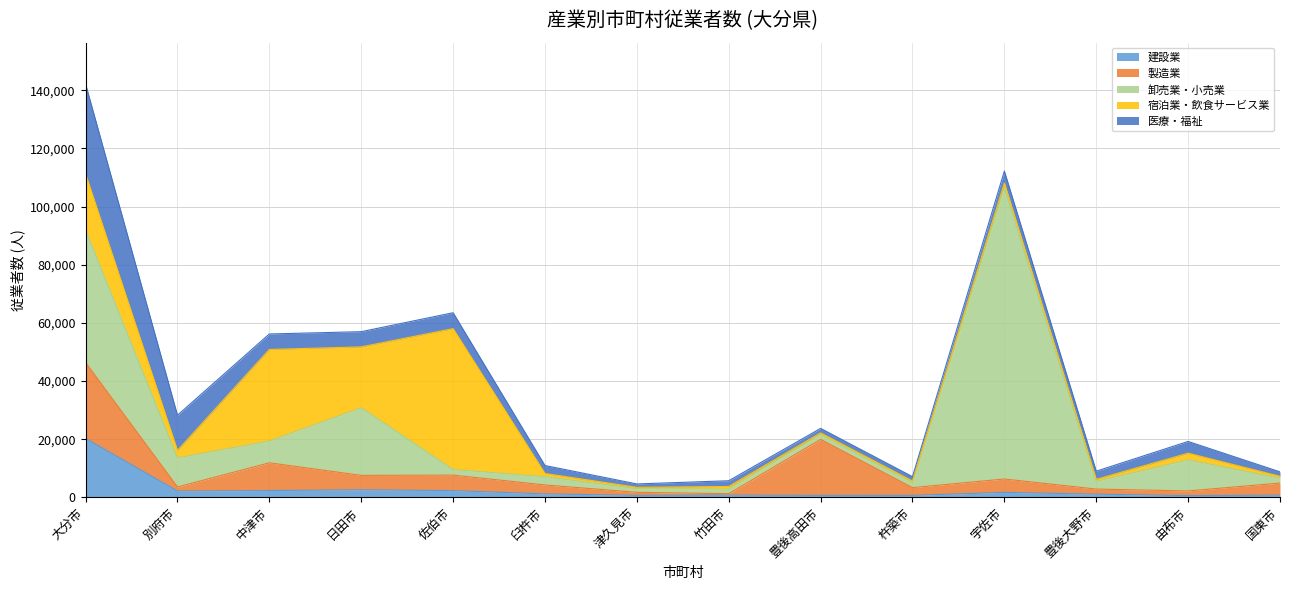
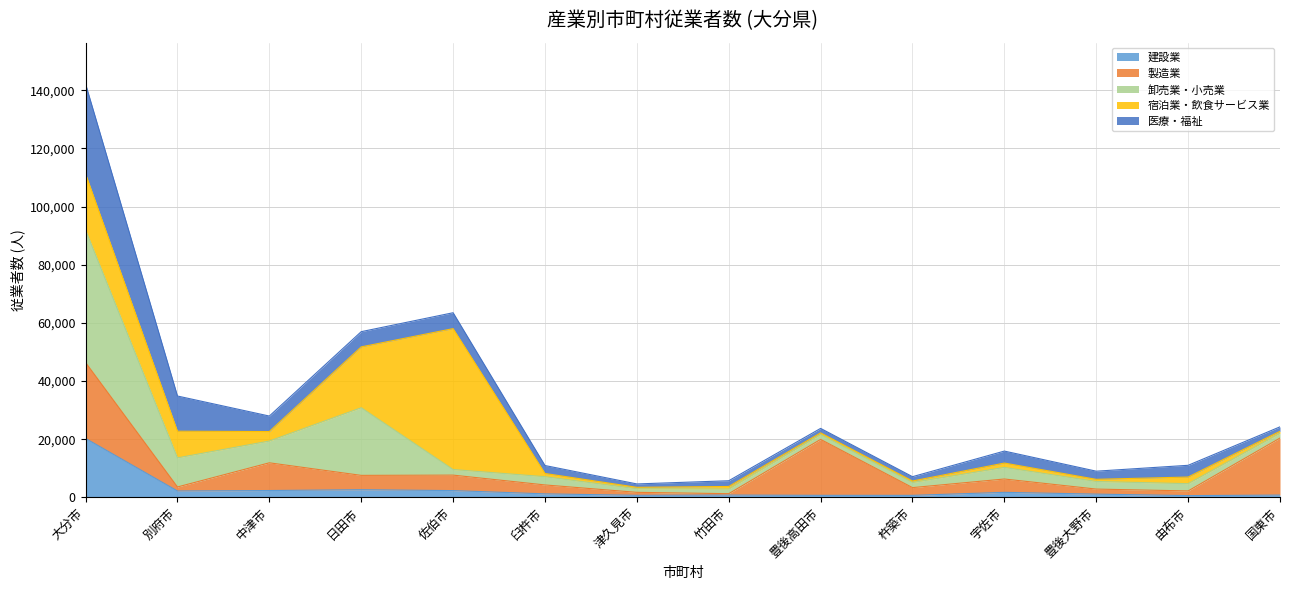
  {
    "製造業": {
      "大分市": "26,000",
      "別府市": "1,000",
      "中津市": "10,000",
      "日田市": "5,000",
      "佐伯市": "5,000",
      "臼杵市": "3,000",
      "津久見市": "1,000",
      "豊後高田市": "19,000",
      "杵築市": "3,000",
      "宇佐市": "5,000",
      "豊後大野市": "2,000",
      "由布市": "2,000",
-     "国東市": "4,000"
+     "国東市": "20,000"
    },
    "卸売業・小売業": {
      "大分市": "46,000",
      "別府市": "10,000",
      "中津市": "7,000",
      "日田市": "23,000",
      "佐伯市": "2,000",
      "臼杵市": "3,000",
      "竹田市": "2,000",
-     "宇佐市": "100,000",
-     "由布市": "11,000"
+     "宇佐市": "4,000",
+     "由布市": "2,000"
    },
    "宿泊業・飲食サービス業": {
      "大分市": "19,000",
-     "別府市": "3,000",
-     "中津市": "32,000",
+     "別府市": "9,000",
+     "中津市": "3,000",
      "日田市": "21,000",
      "佐伯市": "48,000",
      "臼杵市": "1,000",
      "竹田市": "1,000",
      "宇佐市": "2,000",
      "由布市": "2,000"
    }
  }
